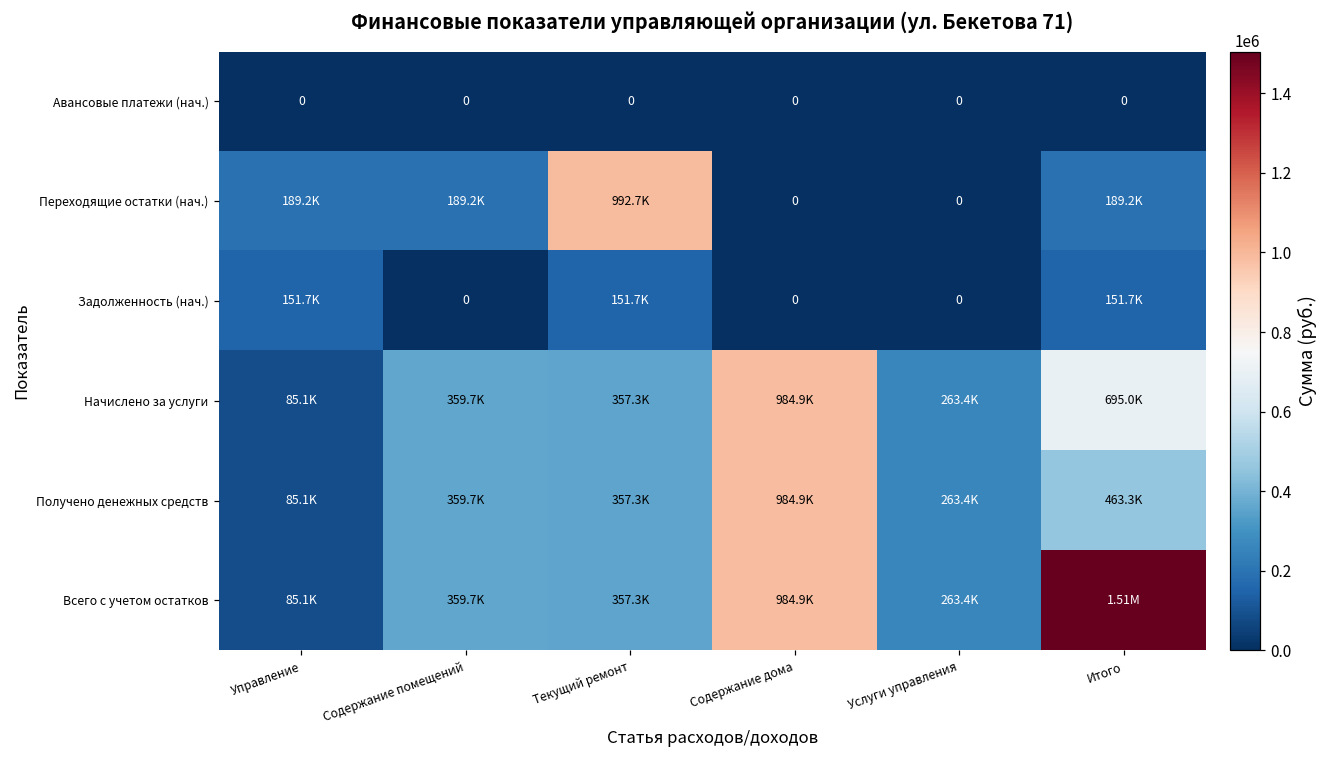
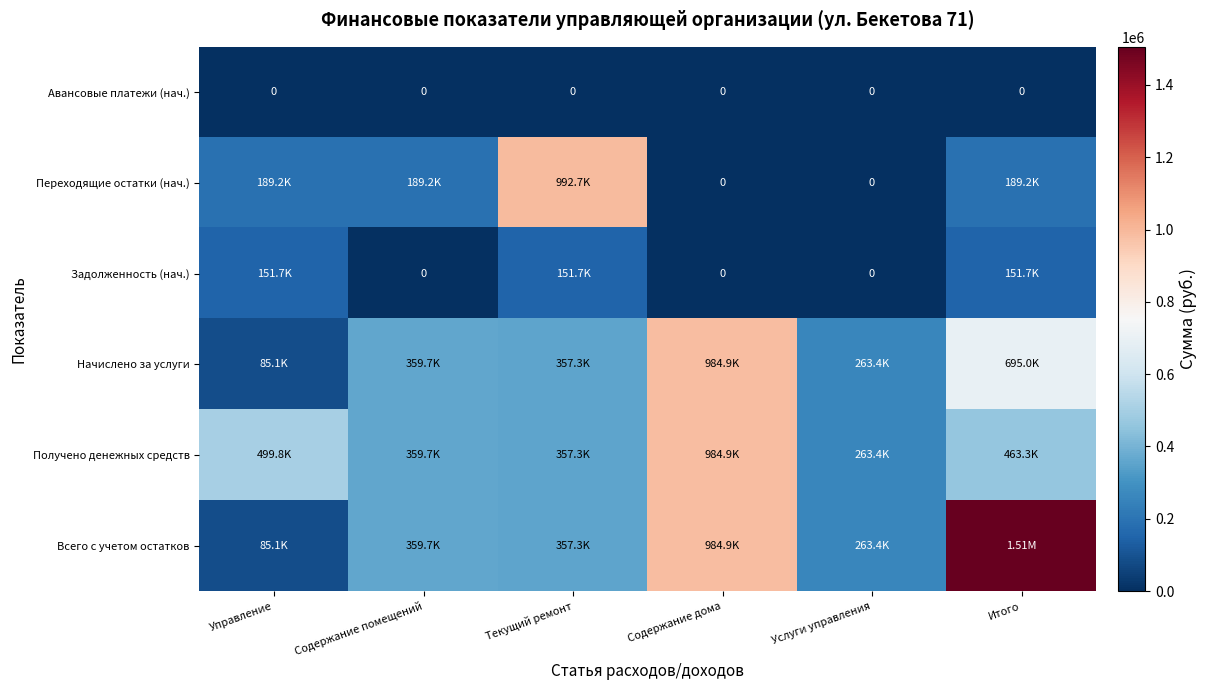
  {
    "Авансовые платежи (нач.)": {
      "Управление": "0",
      "Содержание помещений": "0",
      "Текущий ремонт": "0",
      "Содержание дома": "0",
      "Услуги управления": "0",
      "Итого": "0"
    },
    "Переходящие остатки (нач.)": {
      "Управление": "189.2K",
      "Содержание помещений": "189.2K",
      "Текущий ремонт": "992.7K",
      "Содержание дома": "0",
      "Услуги управления": "0",
      "Итого": "189.2K"
    },
    "Задолженность (нач.)": {
      "Управление": "151.7K",
      "Содержание помещений": "0",
      "Текущий ремонт": "151.7K",
      "Содержание дома": "0",
      "Услуги управления": "0",
      "Итого": "151.7K"
    },
    "Начислено за услуги": {
      "Управление": "85.1K",
      "Содержание помещений": "359.7K",
      "Текущий ремонт": "357.3K",
      "Содержание дома": "984.9K",
      "Услуги управления": "263.4K",
      "Итого": "695.0K"
    },
    "Получено денежных средств": {
-     "Управление": "85.1K",
+     "Управление": "499.8K",
      "Содержание помещений": "359.7K",
      "Текущий ремонт": "357.3K",
      "Содержание дома": "984.9K",
      "Услуги управления": "263.4K",
      "Итого": "463.3K"
    },
    "Всего с учетом остатков": {
      "Управление": "85.1K",
      "Содержание помещений": "359.7K",
      "Текущий ремонт": "357.3K",
      "Содержание дома": "984.9K",
      "Услуги управления": "263.4K",
      "Итого": "1.51M"
    }
  }
